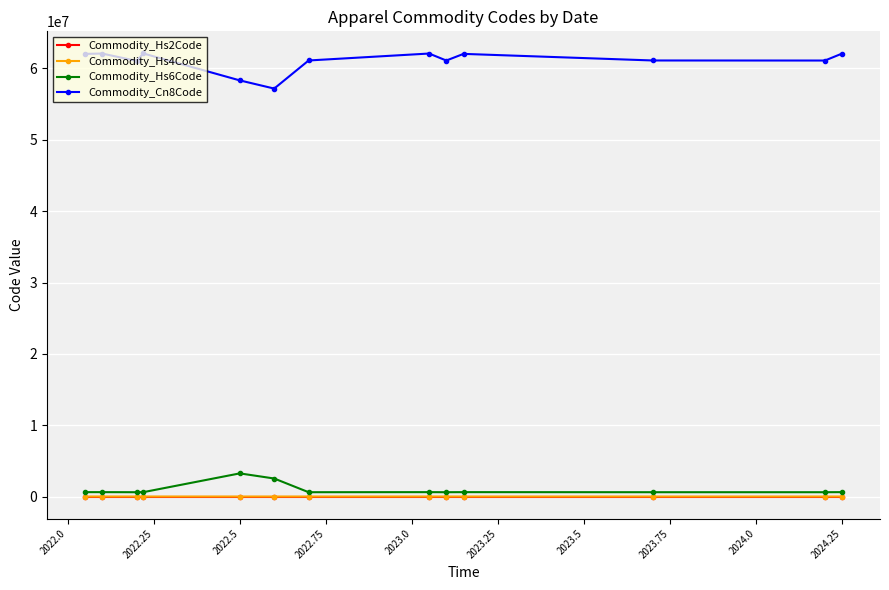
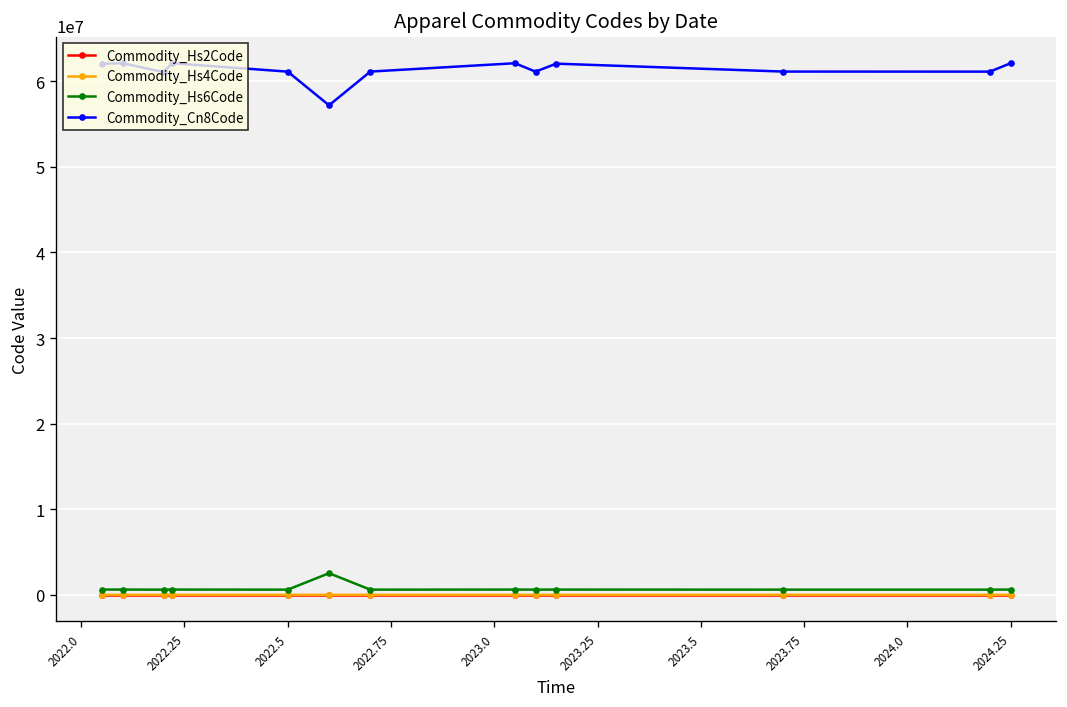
  {
    "Commodity_Hs6Code": {
-     "2022.5": 3000000,
+     "2022.5": 1000000,
      "2024.25": 1000000
    },
    "Commodity_Cn8Code": {
-     "2022.5": 58000000,
+     "2022.5": 61000000,
      "2024.25": 62000000
    }
  }
